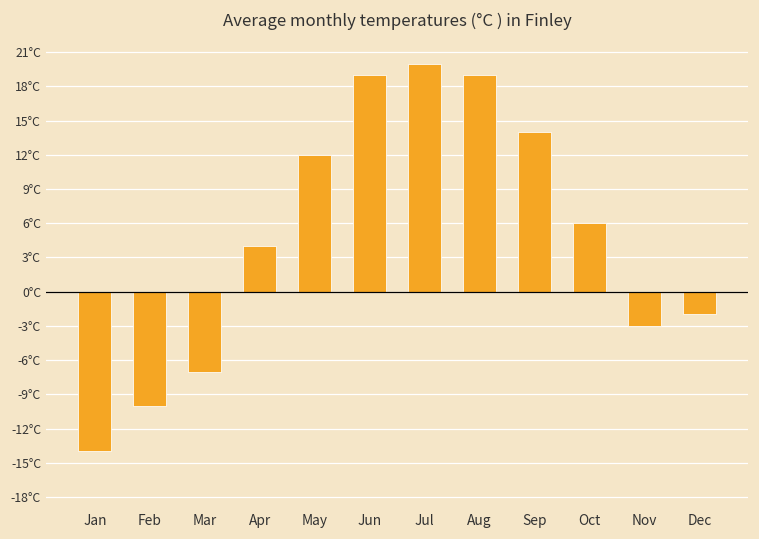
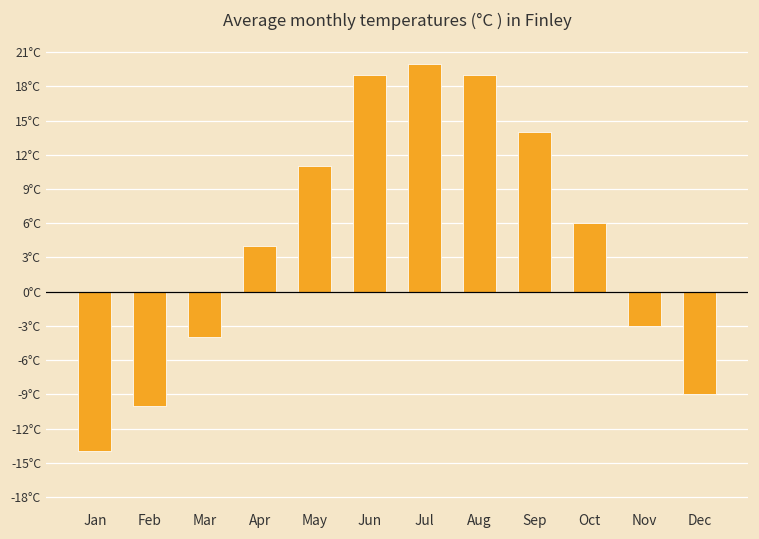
  {
    "Jan": "-14°C",
    "Feb": "-10°C",
-   "Mar": "-7°C",
+   "Mar": "-4°C",
    "Apr": "4°C",
-   "May": "12°C",
+   "May": "11°C",
    "Jun": "19°C",
    "Jul": "20°C",
    "Aug": "19°C",
    "Sep": "14°C",
    "Oct": "6°C",
    "Nov": "-3°C",
-   "Dec": "-2°C"
+   "Dec": "-9°C"
  }
